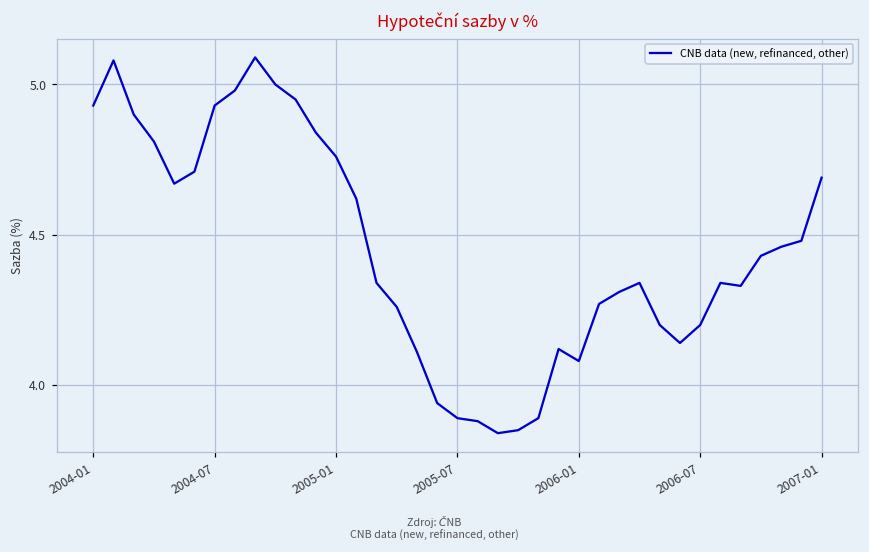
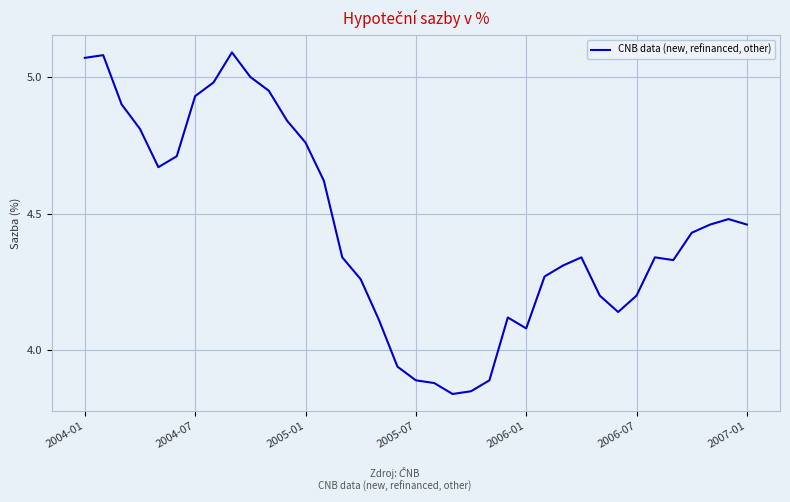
  {
-   "2004-01": 4.93,
+   "2004-01": 5.07,
    "2004-07": 4.93,
    "2005-01": 4.76,
    "2005-07": 3.89,
    "2006-01": 4.08,
    "2006-07": 4.20,
-   "2007-01": 4.69
+   "2007-01": 4.46
  }
